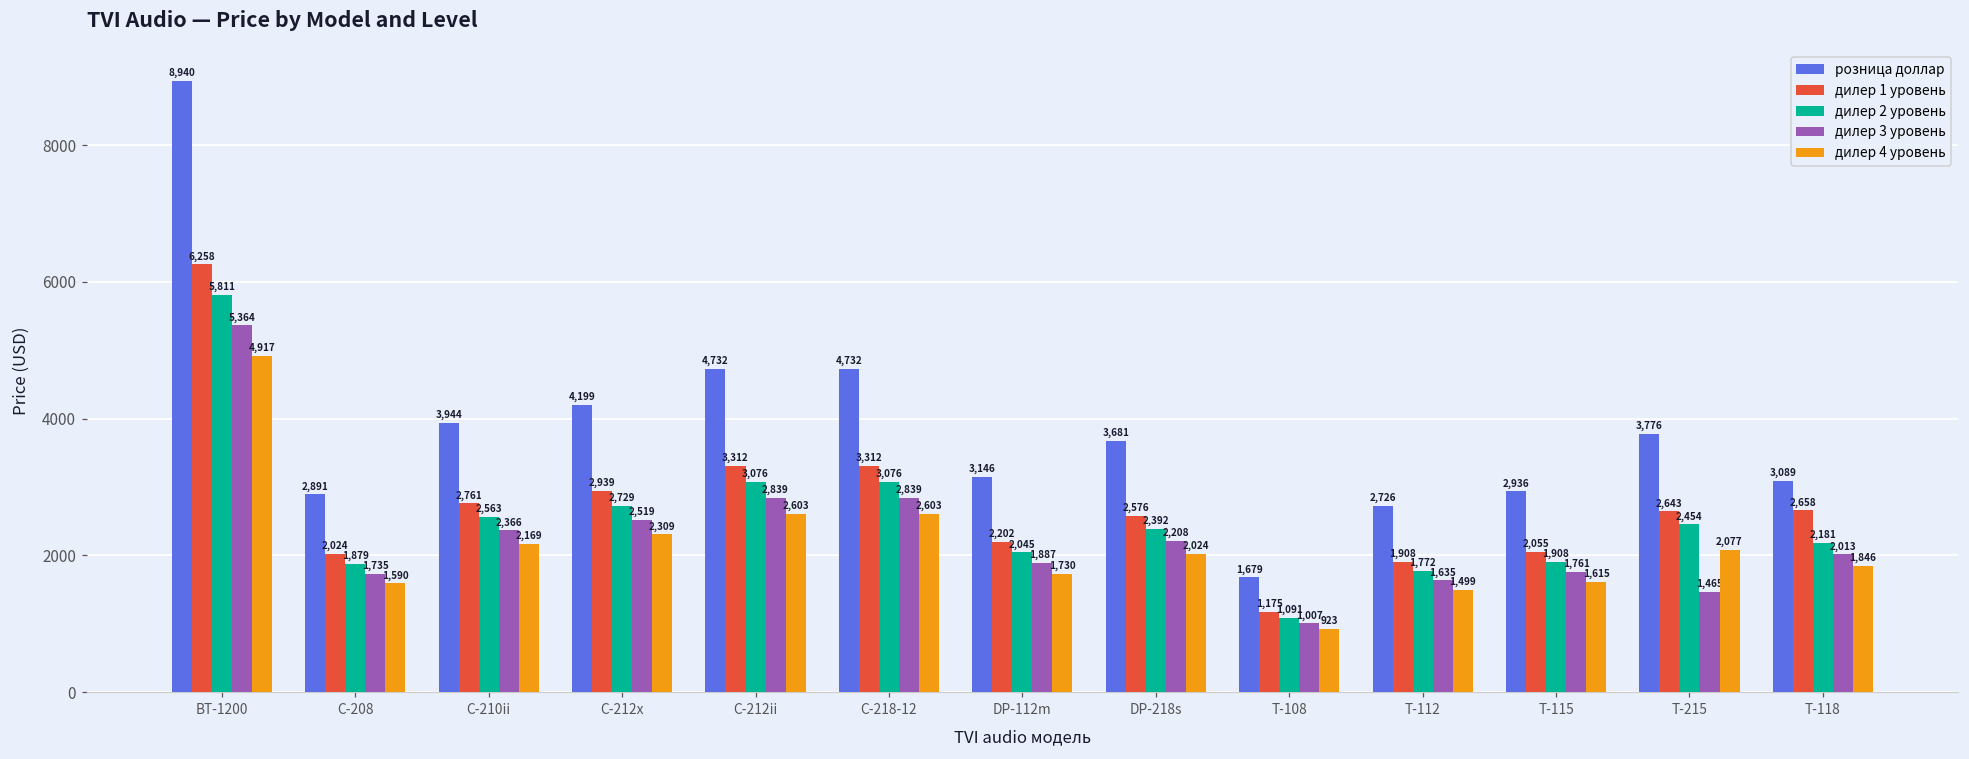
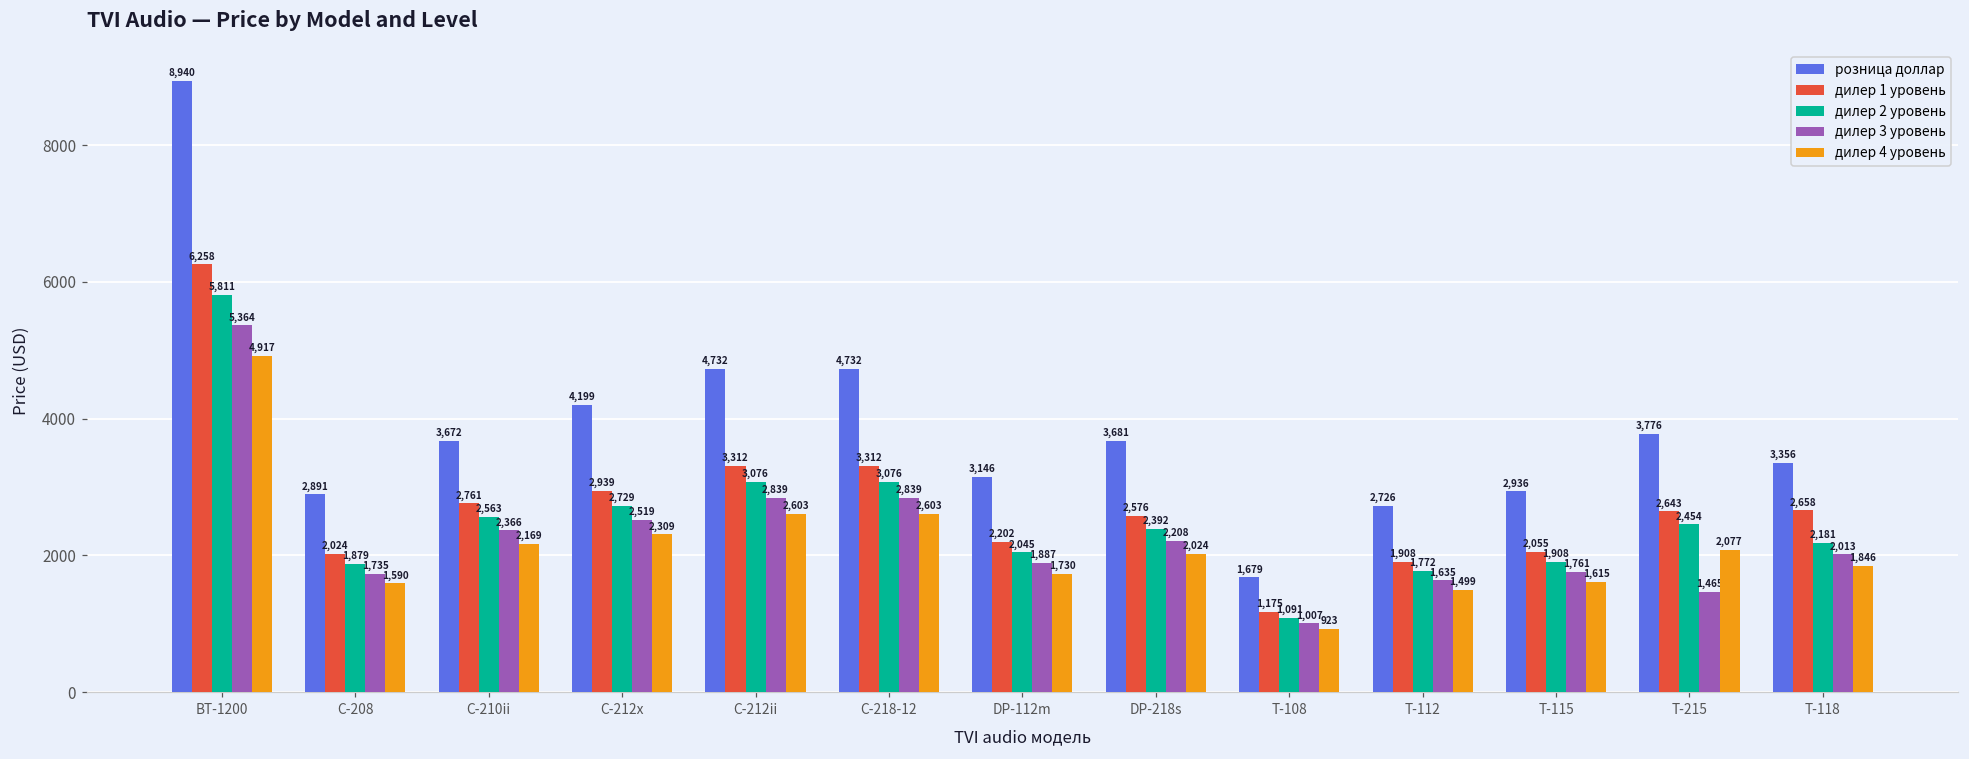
  {
    "розница доллар": {
      "BT-1200": "8,940",
      "C-208": "2,891",
-     "C-210ii": "3,944",
+     "C-210ii": "3,672",
      "C-212x": "4,199",
      "C-212ii": "4,732",
      "C-218-12": "4,732",
      "DP-112m": "3,146",
      "DP-218s": "3,681",
      "T-108": "1,679",
      "T-112": "2,726",
      "T-115": "2,936",
      "T-215": "3,776",
-     "T-118": "3,089"
+     "T-118": "3,356"
    },
    "дилер 1 уровень": {
      "BT-1200": "6,258",
      "C-208": "2,024",
      "C-210ii": "2,761",
      "C-212x": "2,939",
      "C-212ii": "3,312",
      "C-218-12": "3,312",
      "DP-112m": "2,202",
      "DP-218s": "2,576",
      "T-108": "1,175",
      "T-112": "1,908",
      "T-115": "2,055",
      "T-215": "2,643",
      "T-118": "2,658"
    },
    "дилер 2 уровень": {
      "BT-1200": "5,811",
      "C-208": "1,879",
      "C-210ii": "2,563",
      "C-212x": "2,729",
      "C-212ii": "3,076",
      "C-218-12": "3,076",
      "DP-112m": "2,045",
      "DP-218s": "2,392",
      "T-108": "1,091",
      "T-112": "1,772",
      "T-115": "1,908",
      "T-215": "2,454",
      "T-118": "2,181"
    },
    "дилер 3 уровень": {
      "BT-1200": "5,364",
      "C-208": "1,735",
      "C-210ii": "2,366",
      "C-212x": "2,519",
      "C-212ii": "2,839",
      "C-218-12": "2,839",
      "DP-112m": "1,887",
      "DP-218s": "2,208",
      "T-108": "1,007",
      "T-112": "1,635",
      "T-115": "1,761",
      "T-215": "1,465",
      "T-118": "2,013"
    },
    "дилер 4 уровень": {
      "BT-1200": "4,917",
      "C-208": "1,590",
      "C-210ii": "2,169",
      "C-212x": "2,309",
      "C-212ii": "2,603",
      "C-218-12": "2,603",
      "DP-112m": "1,730",
      "DP-218s": "2,024",
      "T-108": "923",
      "T-112": "1,499",
      "T-115": "1,615",
      "T-215": "2,077",
      "T-118": "1,846"
    }
  }
